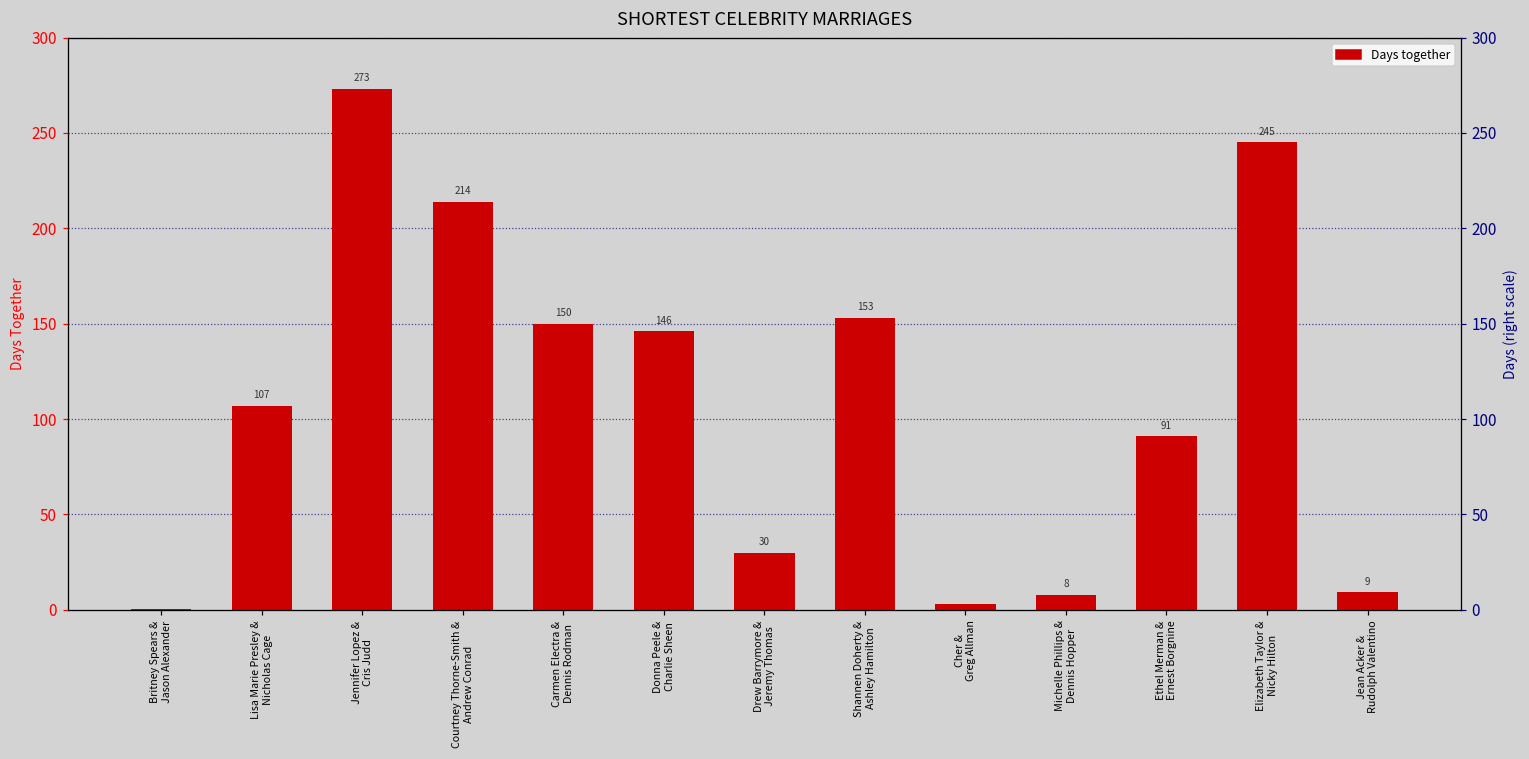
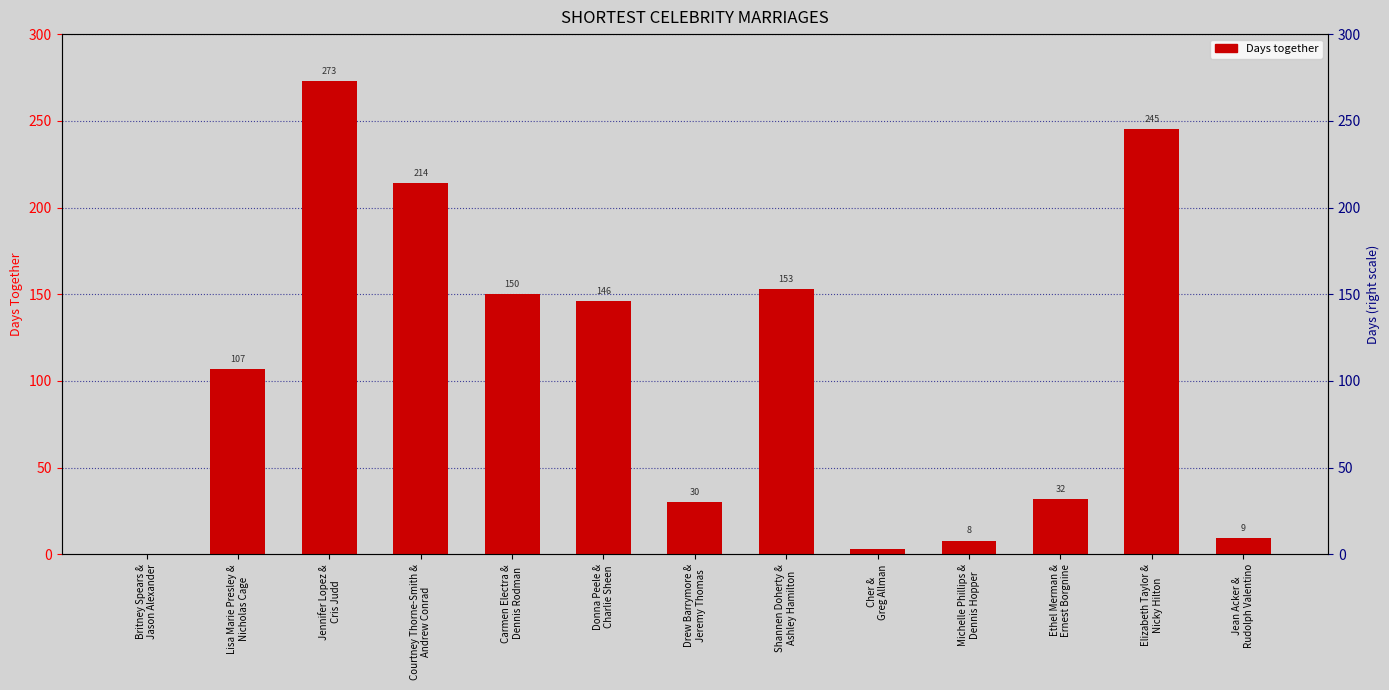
  {
    "Lisa Marie Presley & Nicholas Cage": 107,
    "Jennifer Lopez & Cris Judd": 273,
    "Courtney Thorne-Smith & Andrew Conrad": 214,
    "Carmen Electra & Dennis Rodman": 150,
    "Donna Peele & Charlie Sheen": 146,
    "Drew Barrymore & Jeremy Thomas": 30,
    "Shannen Doherty & Ashley Hamilton": 153,
    "Michelle Phillips & Dennis Hopper": 8,
-   "Ethel Merman & Ernest Borgnine": 91,
+   "Ethel Merman & Ernest Borgnine": 32,
    "Elizabeth Taylor & Nicky Hilton": 245,
    "Jean Acker & Rudolph Valentino": 9
  }
